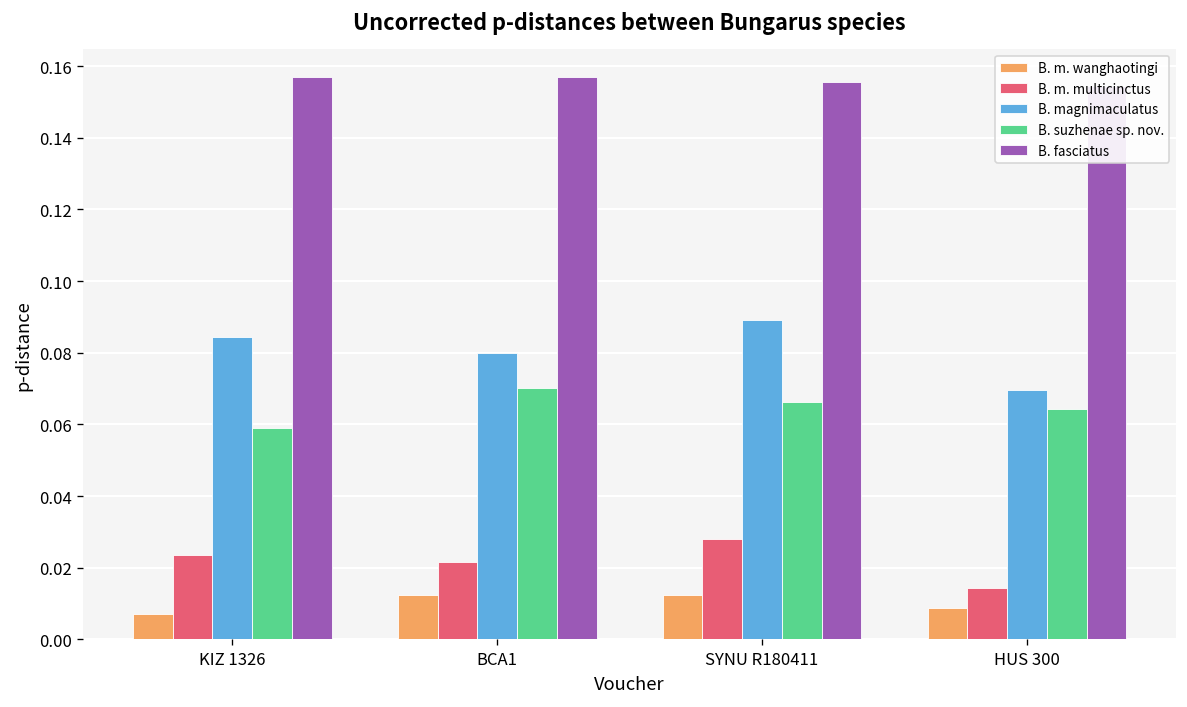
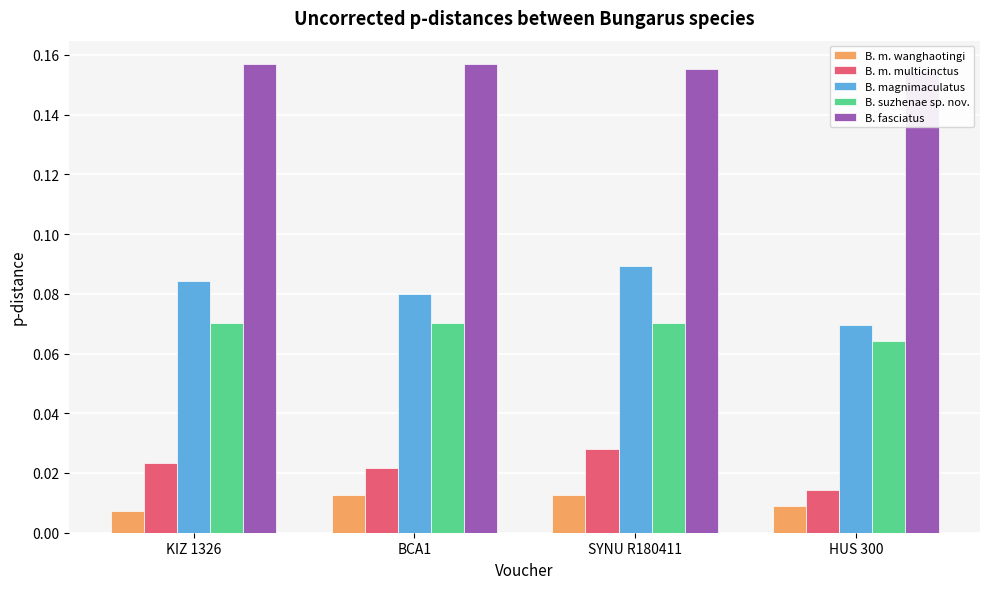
  {
    "B. m. wanghaotingi": {
      "KIZ 1326": 0.007,
      "BCA1": 0.013,
      "SYNU R180411": 0.013,
      "HUS 300": 0.009
    },
    "B. m. multicinctus": {
      "KIZ 1326": 0.023,
      "BCA1": 0.022,
      "SYNU R180411": 0.028,
      "HUS 300": 0.014
    },
    "B. magnimaculatus": {
      "KIZ 1326": 0.084,
      "BCA1": 0.080,
      "SYNU R180411": 0.089,
      "HUS 300": 0.070
    },
    "B. suzhenae sp. nov.": {
-     "KIZ 1326": 0.059,
+     "KIZ 1326": 0.070,
      "BCA1": 0.070,
-     "SYNU R180411": 0.066,
+     "SYNU R180411": 0.070,
      "HUS 300": 0.064
    },
    "B. fasciatus": {
      "KIZ 1326": 0.157,
      "BCA1": 0.157,
      "SYNU R180411": 0.155
    }
  }
